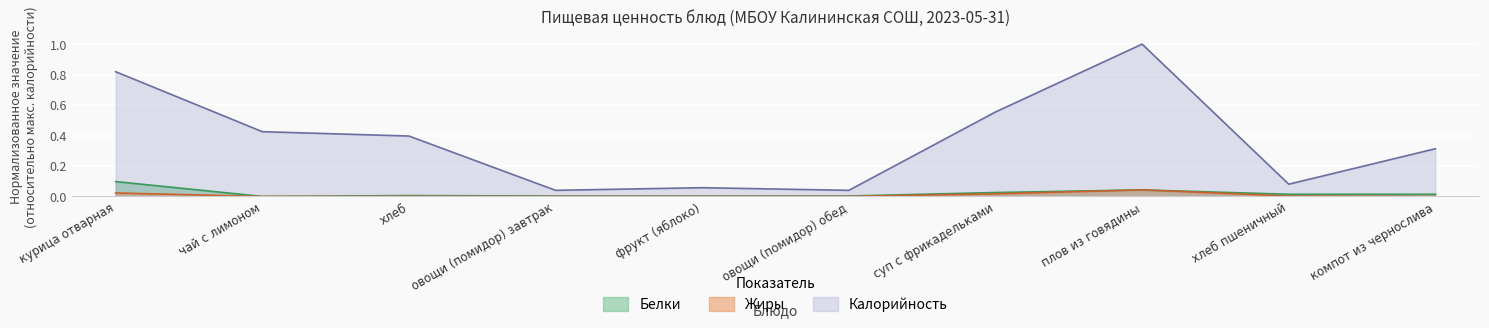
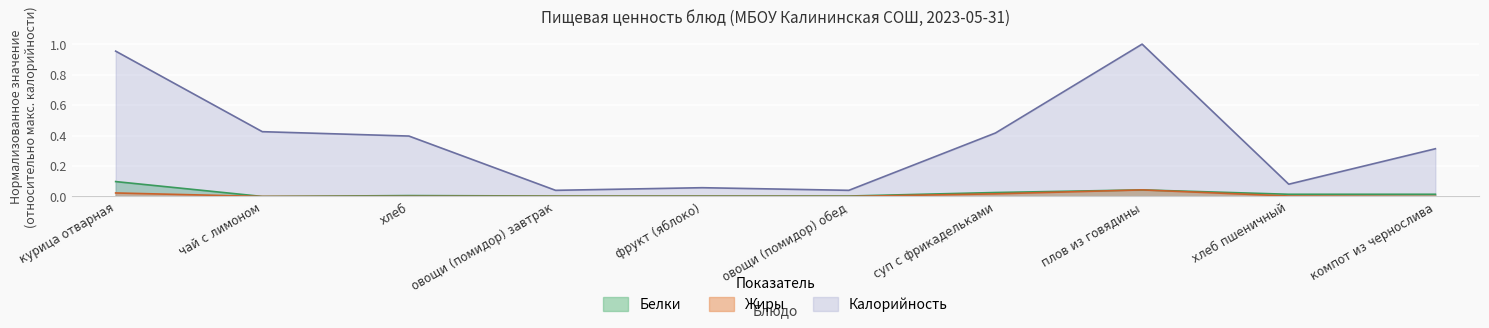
  {
    "Белки": {
      "курица отварная": 0.10
    },
    "Жиры": {
      "курица отварная": 0.02
    },
    "Калорийность": {
-     "курица отварная": 0.82,
+     "курица отварная": 0.95,
      "чай с лимоном": 0.43,
      "хлеб": 0.40,
      "овощи (помидор) завтрак": 0.04,
      "фрукт (яблоко)": 0.06,
      "овощи (помидор) обед": 0.04,
-     "суп с фрикадельками": 0.55,
+     "суп с фрикадельками": 0.42,
      "плов из говядины": 1.00,
      "хлеб пшеничный": 0.08,
      "компот из чернослива": 0.31
    }
  }
